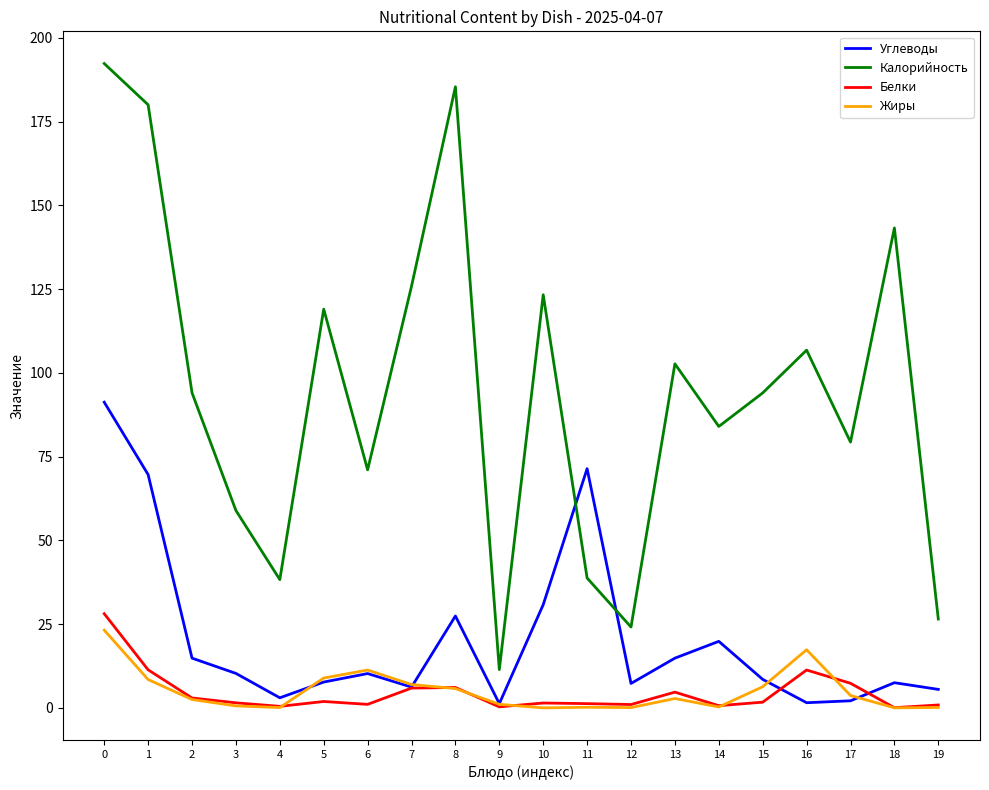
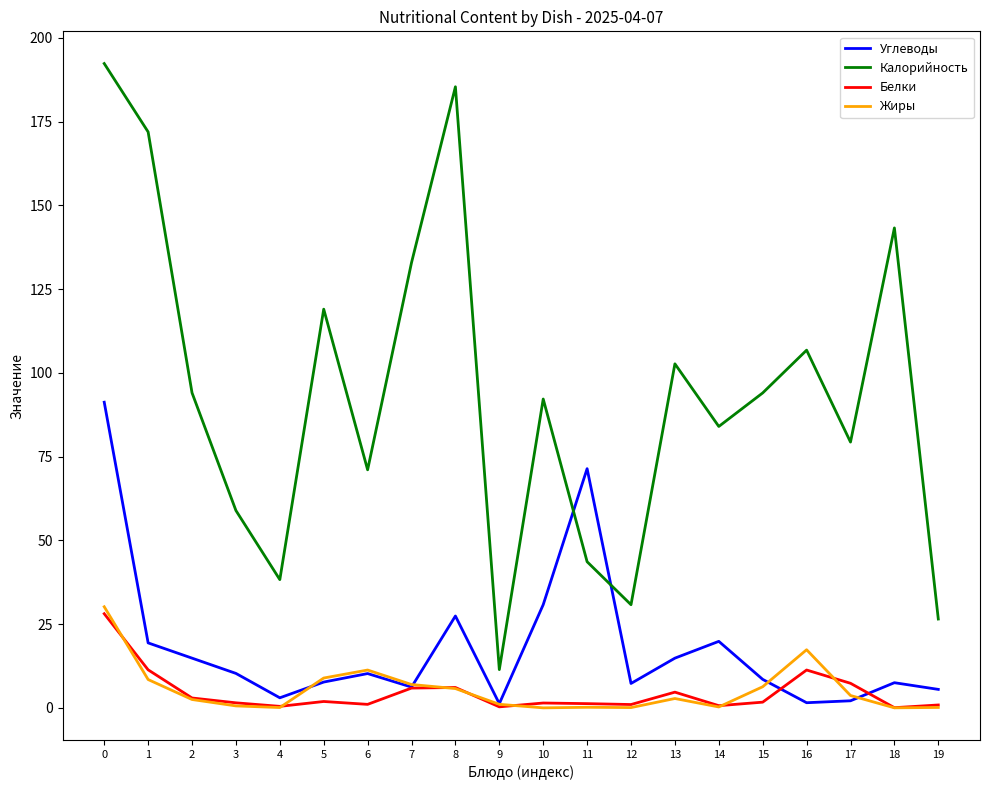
  {
    "Углеводы": {
      "0": 91,
-     "1": 70,
+     "1": 19,
      "2": 15,
      "3": 10,
      "4": 3,
      "5": 8,
      "6": 10,
      "8": 27,
      "10": 31,
      "11": 71,
      "12": 7,
      "13": 15,
      "14": 20,
      "15": 9,
      "16": 2,
      "17": 2,
      "18": 8,
      "19": 6
    },
    "Калорийность": {
      "0": 192,
-     "1": 180,
+     "1": 172,
      "2": 94,
      "3": 59,
      "4": 38,
      "5": 119,
      "6": 71,
-     "7": 126,
+     "7": 133,
      "8": 185,
      "9": 11,
-     "10": 123,
-     "11": 39,
-     "12": 24,
+     "10": 92,
+     "11": 44,
+     "12": 31,
      "13": 103,
      "14": 84,
      "15": 94,
      "16": 107,
      "17": 79,
      "18": 143,
      "19": 27
    },
    "Белки": {
      "0": 28,
      "1": 11,
      "3": 2,
      "5": 2,
      "6": 1,
      "10": 1,
      "11": 1,
      "12": 1,
      "13": 5,
      "15": 2,
      "16": 11,
      "17": 7
    },
    "Жиры": {
-     "0": 23,
+     "0": 30,
      "1": 8,
      "3": 1,
      "5": 9,
      "6": 11,
      "7": 7,
      "10": 0,
      "11": 0,
      "12": 0,
      "13": 3,
      "15": 6,
      "16": 17,
      "17": 4
    }
  }
